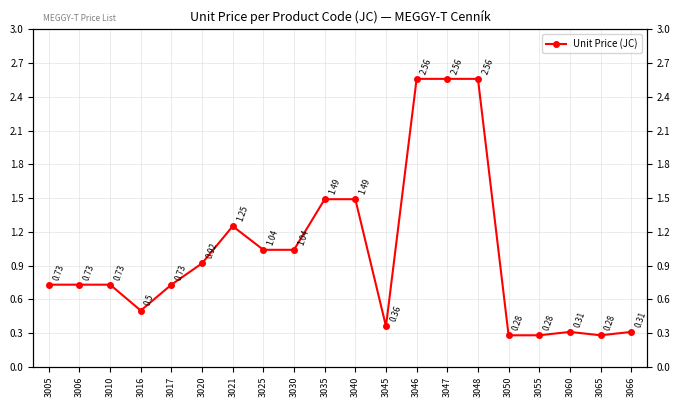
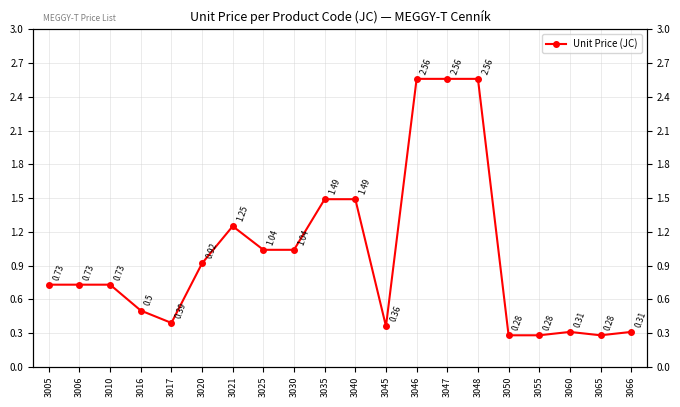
  {
    "3005": 0.73,
    "3006": 0.73,
    "3010": 0.73,
    "3016": 0.5,
-   "3017": 0.73,
+   "3017": 0.39,
    "3020": 0.92,
    "3021": 1.25,
    "3025": 1.04,
    "3030": 1.04,
    "3035": 1.49,
    "3040": 1.49,
    "3045": 0.36,
    "3046": 2.56,
    "3047": 2.56,
    "3048": 2.56,
    "3050": 0.28,
    "3055": 0.28,
    "3060": 0.31,
    "3065": 0.28,
    "3066": 0.31
  }
